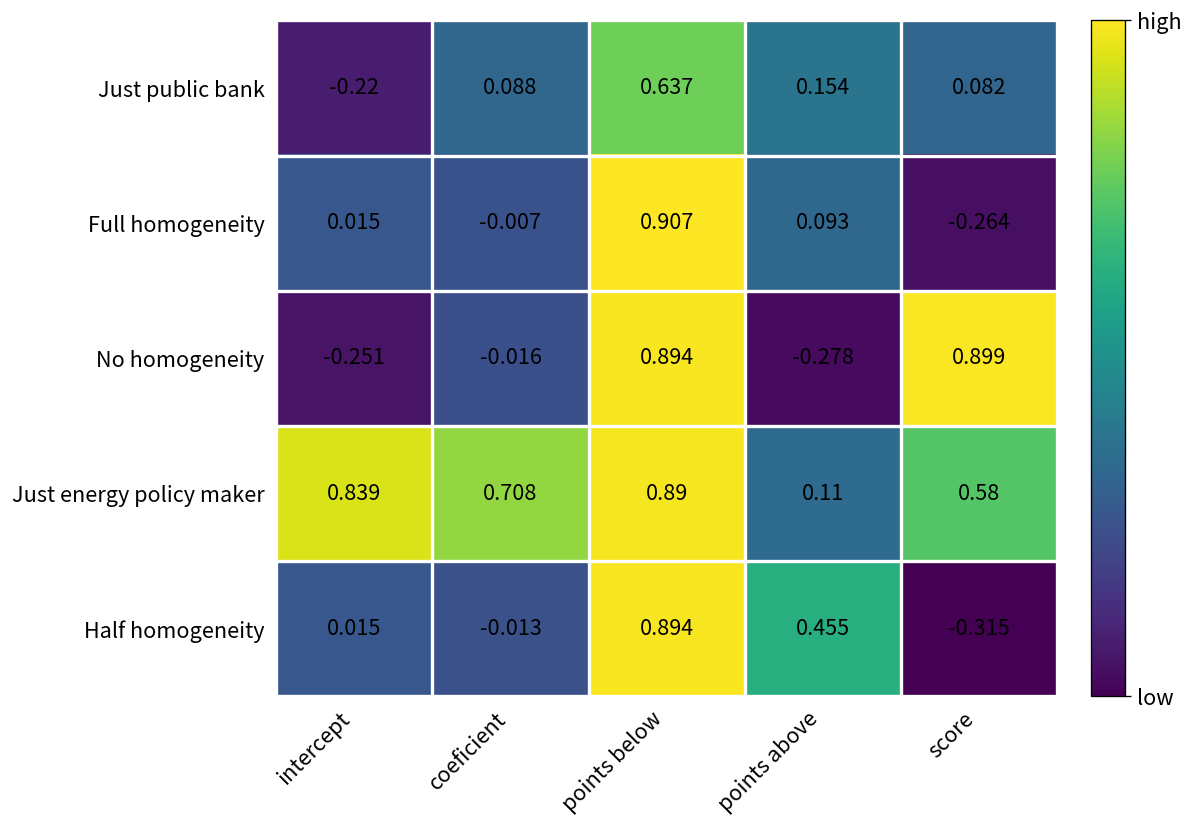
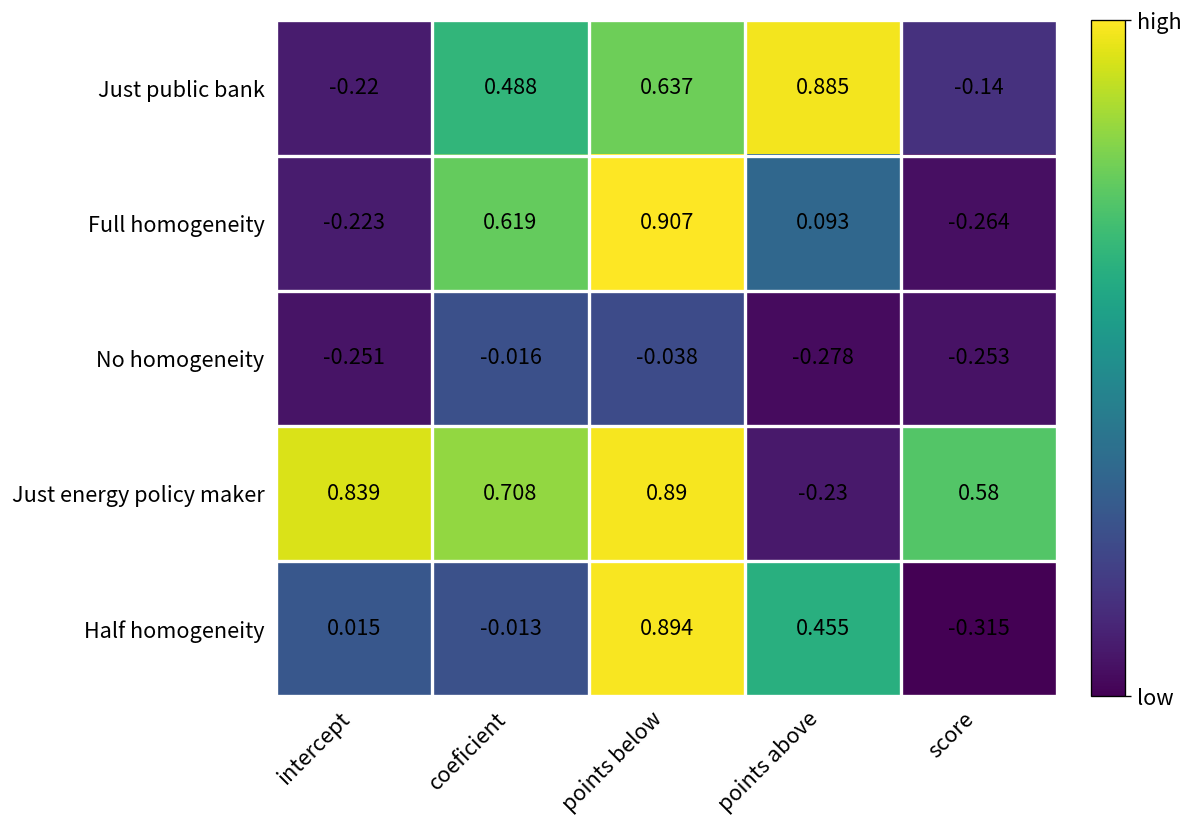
  {
    "Just public bank": {
      "intercept": -0.22,
-     "coeficient": 0.088,
+     "coeficient": 0.488,
      "points below": 0.637,
-     "points above": 0.154,
-     "score": 0.082
+     "points above": 0.885,
+     "score": -0.14
    },
    "Full homogeneity": {
-     "intercept": 0.015,
-     "coeficient": -0.007,
+     "intercept": -0.223,
+     "coeficient": 0.619,
      "points below": 0.907,
      "points above": 0.093,
      "score": -0.264
    },
    "No homogeneity": {
      "intercept": -0.251,
      "coeficient": -0.016,
-     "points below": 0.894,
+     "points below": -0.038,
      "points above": -0.278,
-     "score": 0.899
+     "score": -0.253
    },
    "Just energy policy maker": {
      "intercept": 0.839,
      "coeficient": 0.708,
      "points below": 0.89,
-     "points above": 0.11,
+     "points above": -0.23,
      "score": 0.58
    },
    "Half homogeneity": {
      "intercept": 0.015,
      "coeficient": -0.013,
      "points below": 0.894,
      "points above": 0.455,
      "score": -0.315
    }
  }
